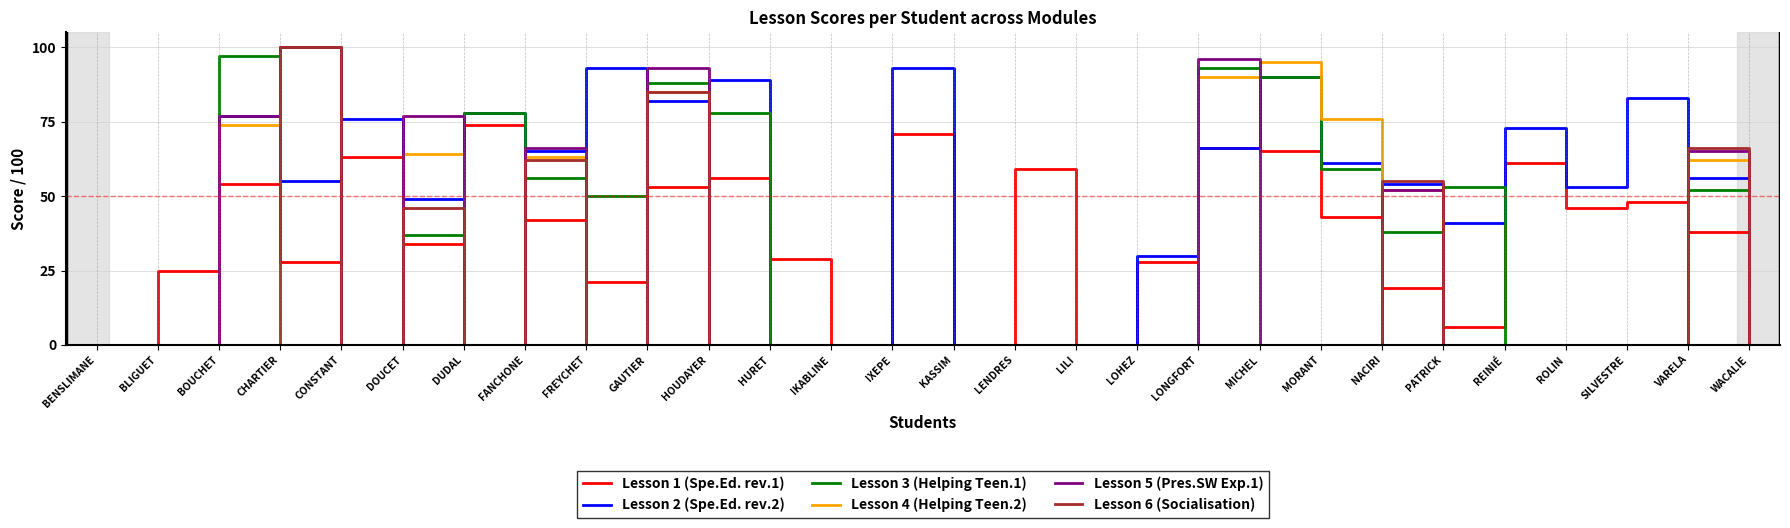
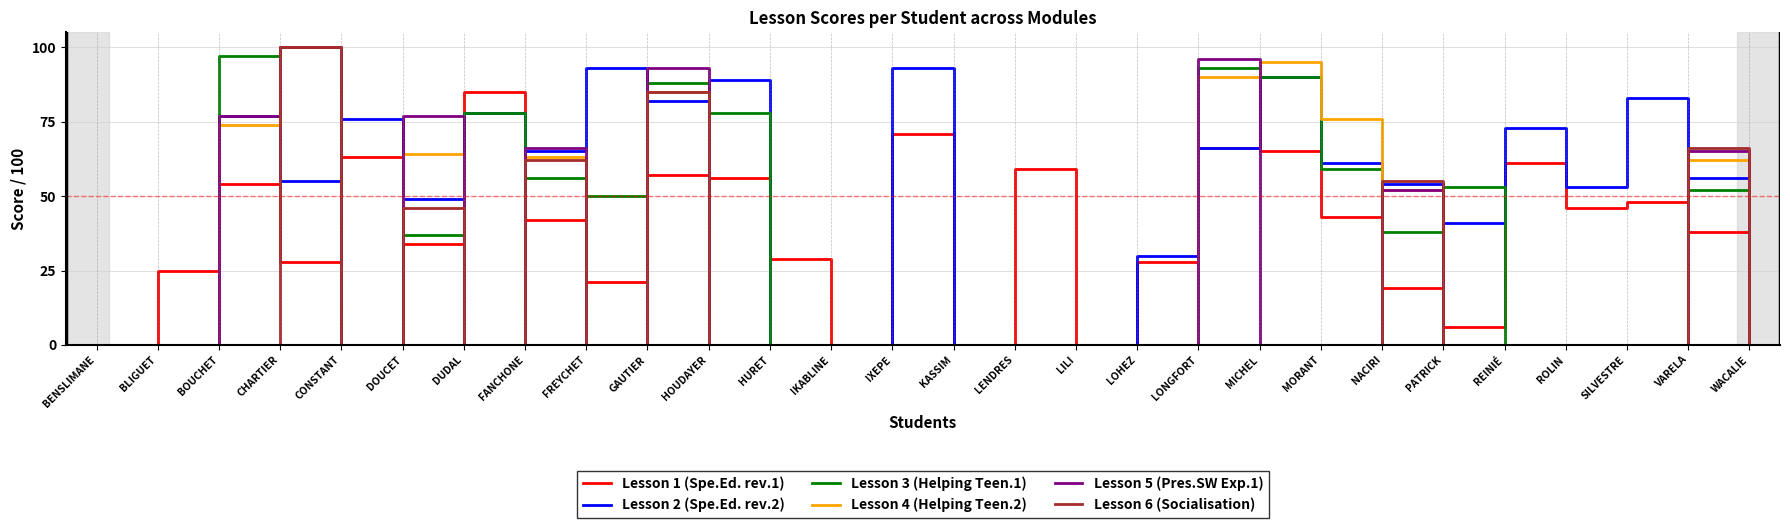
  {
    "Lesson 1 (Spe.Ed. rev.1)": {
      "BLIGUET": 25,
      "BOUCHET": 54,
      "CHARTIER": 28,
      "CONSTANT": 63,
      "DOUCET": 34,
-     "DUDAL": 74,
+     "DUDAL": 85,
      "FANCHONE": 42,
      "FREYCHET": 21,
-     "GAUTIER": 53,
+     "GAUTIER": 57,
      "HOUDAYER": 56,
      "HURET": 29,
      "IXEPE": 71,
      "LENDRES": 59,
      "LOHEZ": 28,
      "MICHEL": 65,
      "MORANT": 43,
      "NACIRI": 19,
      "PATRICK": 6,
      "REINIÉ": 61,
      "ROLIN": 46,
      "SILVESTRE": 48,
      "VARELA": 38,
      "WACALIE": 5
    },
    "Lesson 2 (Spe.Ed. rev.2)": {
      "CHARTIER": 55,
      "CONSTANT": 76,
      "DOUCET": 49,
      "FANCHONE": 65,
      "FREYCHET": 93,
      "GAUTIER": 82,
      "HOUDAYER": 89,
      "IXEPE": 93,
      "LOHEZ": 30,
      "MORANT": 61,
      "NACIRI": 54,
      "PATRICK": 41,
      "REINIÉ": 73,
      "ROLIN": 53,
      "SILVESTRE": 83,
      "VARELA": 56
    },
    "Lesson 3 (Helping Teen.1)": {
      "BOUCHET": 97,
      "DOUCET": 37,
      "FANCHONE": 56,
      "FREYCHET": 50,
      "GAUTIER": 88,
      "HOUDAYER": 78,
      "LONGFORT": 93,
      "MORANT": 59,
      "NACIRI": 38,
      "PATRICK": 53,
      "VARELA": 52
    },
    "Lesson 4 (Helping Teen.2)": {
      "BOUCHET": 74,
      "DOUCET": 64,
      "FANCHONE": 63,
      "LONGFORT": 90,
      "MICHEL": 95,
      "MORANT": 76,
      "VARELA": 62
    },
    "Lesson 5 (Pres.SW Exp.1)": {
      "DOUCET": 77,
      "FANCHONE": 66,
      "GAUTIER": 93,
      "LONGFORT": 96,
      "VARELA": 65
    },
    "Lesson 6 (Socialisation)": {
      "BOUCHET": 0,
      "DOUCET": 46,
      "FANCHONE": 62,
      "LONGFORT": 0,
      "NACIRI": 55,
      "VARELA": 66
    }
  }
